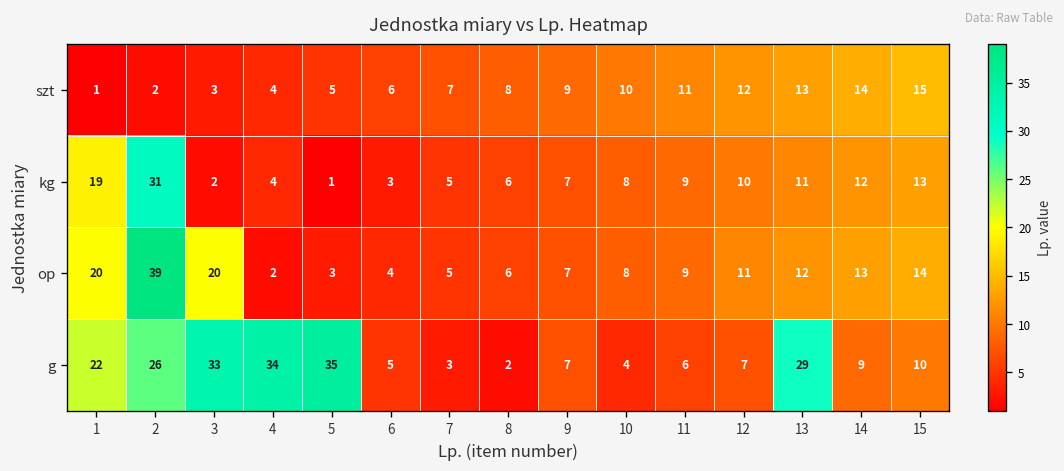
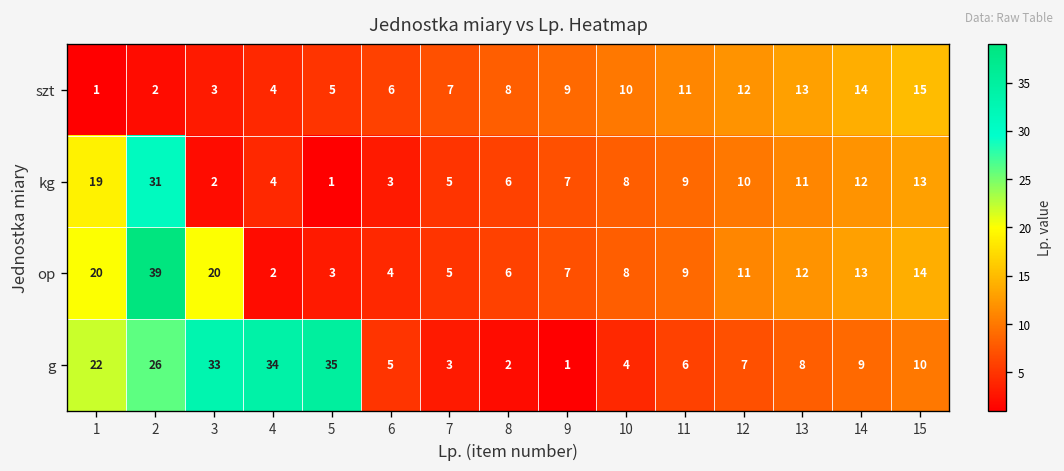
  {
    "szt": {
      "1": 1,
      "2": 2,
      "3": 3,
      "4": 4,
      "5": 5,
      "6": 6,
      "7": 7,
      "8": 8,
      "9": 9,
      "10": 10,
      "11": 11,
      "12": 12,
      "13": 13,
      "14": 14,
      "15": 15
    },
    "kg": {
      "1": 19,
      "2": 31,
      "3": 2,
      "4": 4,
      "5": 1,
      "6": 3,
      "7": 5,
      "8": 6,
      "9": 7,
      "10": 8,
      "11": 9,
      "12": 10,
      "13": 11,
      "14": 12,
      "15": 13
    },
    "op": {
      "1": 20,
      "2": 39,
      "3": 20,
      "4": 2,
      "5": 3,
      "6": 4,
      "7": 5,
      "8": 6,
      "9": 7,
      "10": 8,
      "11": 9,
      "12": 11,
      "13": 12,
      "14": 13,
      "15": 14
    },
    "g": {
      "1": 22,
      "2": 26,
      "3": 33,
      "4": 34,
      "5": 35,
      "6": 5,
      "7": 3,
      "8": 2,
-     "9": 7,
+     "9": 1,
      "10": 4,
      "11": 6,
      "12": 7,
-     "13": 29,
+     "13": 8,
      "14": 9,
      "15": 10
    }
  }
